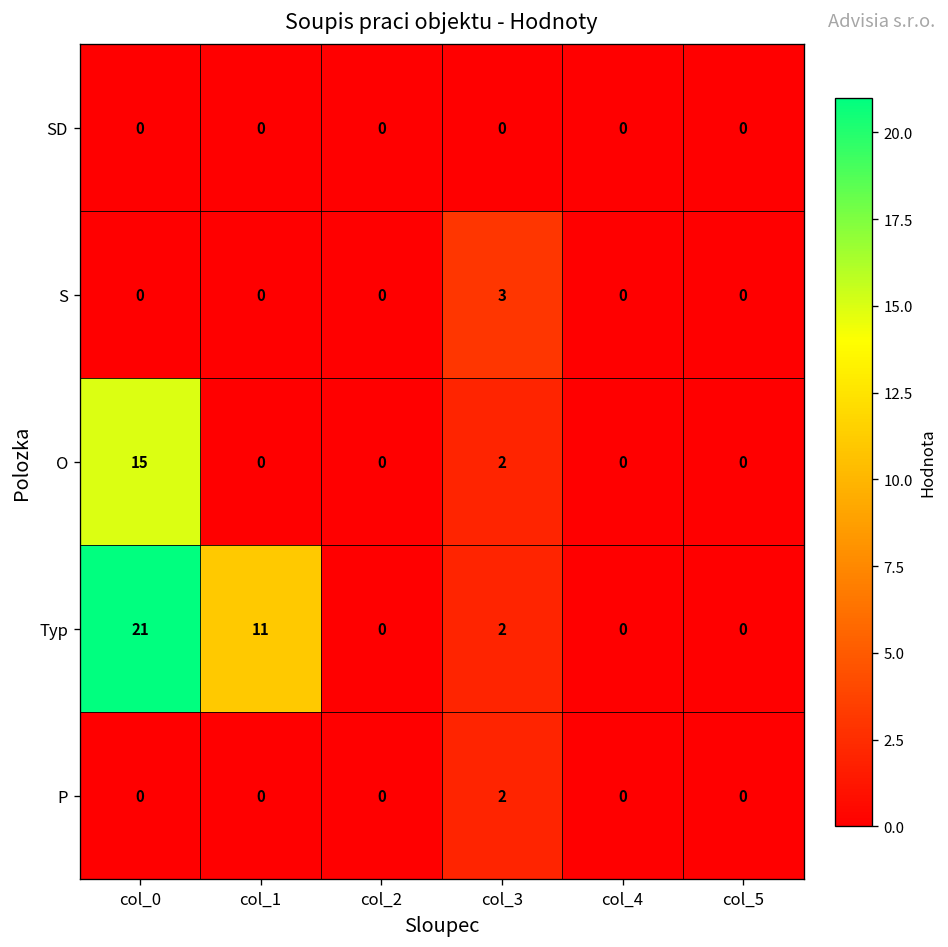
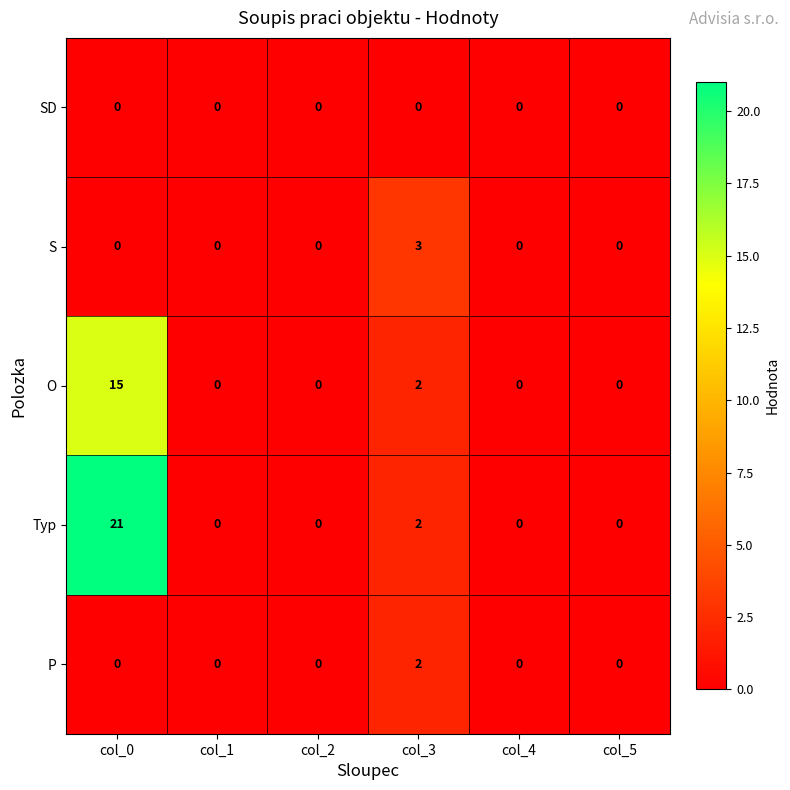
  {
    "SD": {
      "col_0": 0,
      "col_1": 0,
      "col_2": 0,
      "col_3": 0,
      "col_4": 0,
      "col_5": 0
    },
    "S": {
      "col_0": 0,
      "col_1": 0,
      "col_2": 0,
      "col_3": 3,
      "col_4": 0,
      "col_5": 0
    },
    "O": {
      "col_0": 15,
      "col_1": 0,
      "col_2": 0,
      "col_3": 2,
      "col_4": 0,
      "col_5": 0
    },
    "Typ": {
      "col_0": 21,
-     "col_1": 11,
+     "col_1": 0,
      "col_2": 0,
      "col_3": 2,
      "col_4": 0,
      "col_5": 0
    },
    "P": {
      "col_0": 0,
      "col_1": 0,
      "col_2": 0,
      "col_3": 2,
      "col_4": 0,
      "col_5": 0
    }
  }
